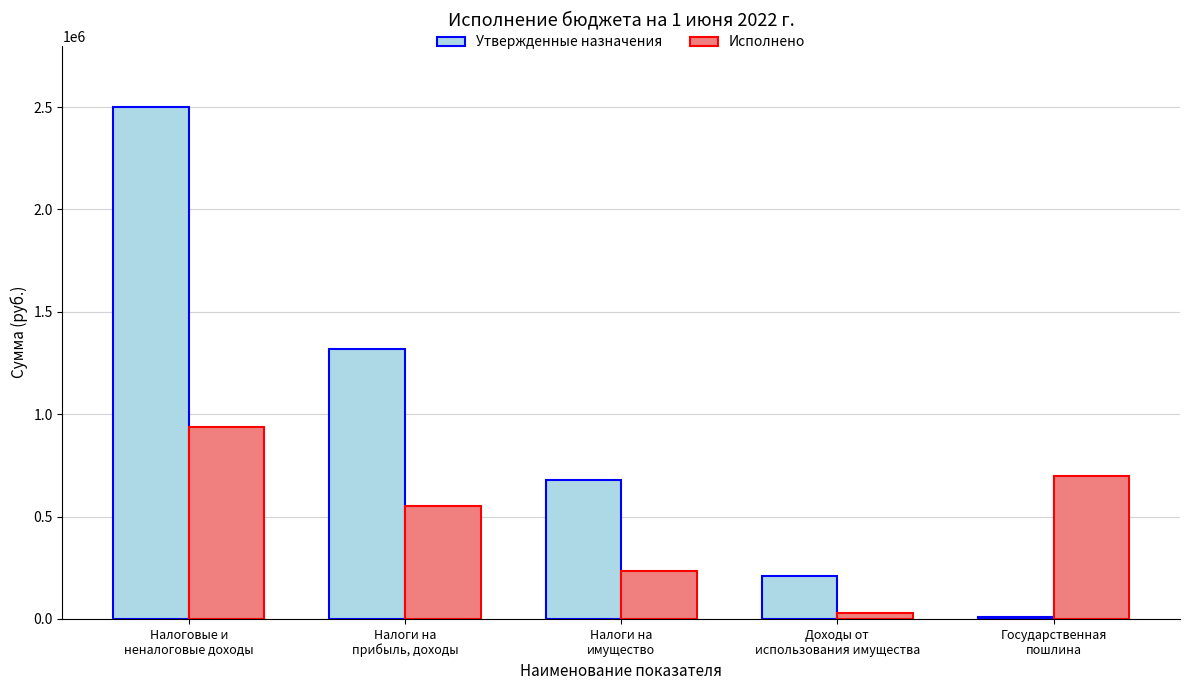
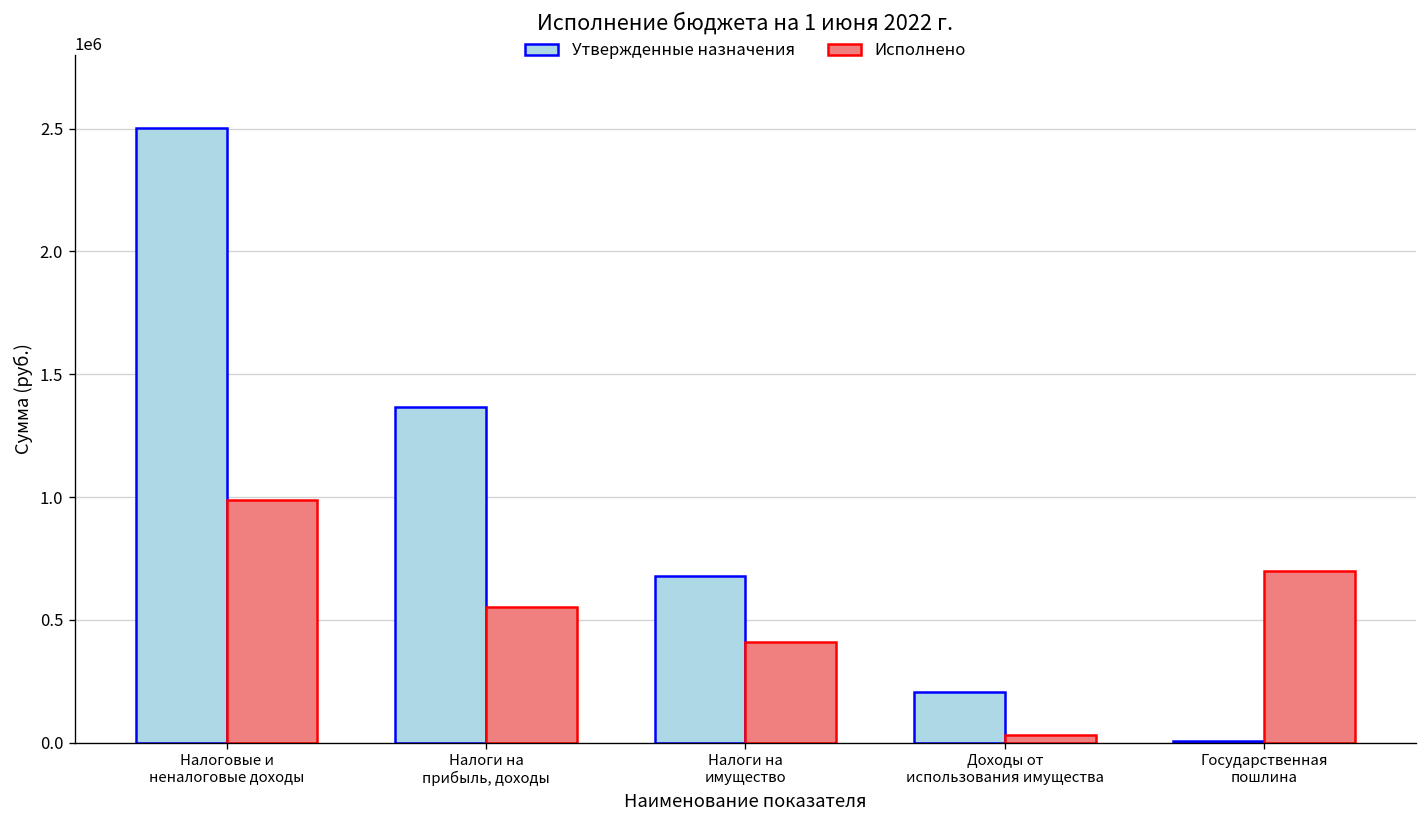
  {
    "Утвержденные назначения": {
      "Налоговые и неналоговые доходы": 2500000,
-     "Налоги на прибыль, доходы": 1320000,
+     "Налоги на прибыль, доходы": 1370000,
      "Налоги на имущество": 680000,
      "Доходы от использования имущества": 210000
    },
    "Исполнено": {
-     "Налоговые и неналоговые доходы": 940000,
+     "Налоговые и неналоговые доходы": 990000,
      "Налоги на прибыль, доходы": 550000,
-     "Налоги на имущество": 230000,
+     "Налоги на имущество": 410000,
      "Доходы от использования имущества": 30000,
      "Государственная пошлина": 700000
    }
  }
